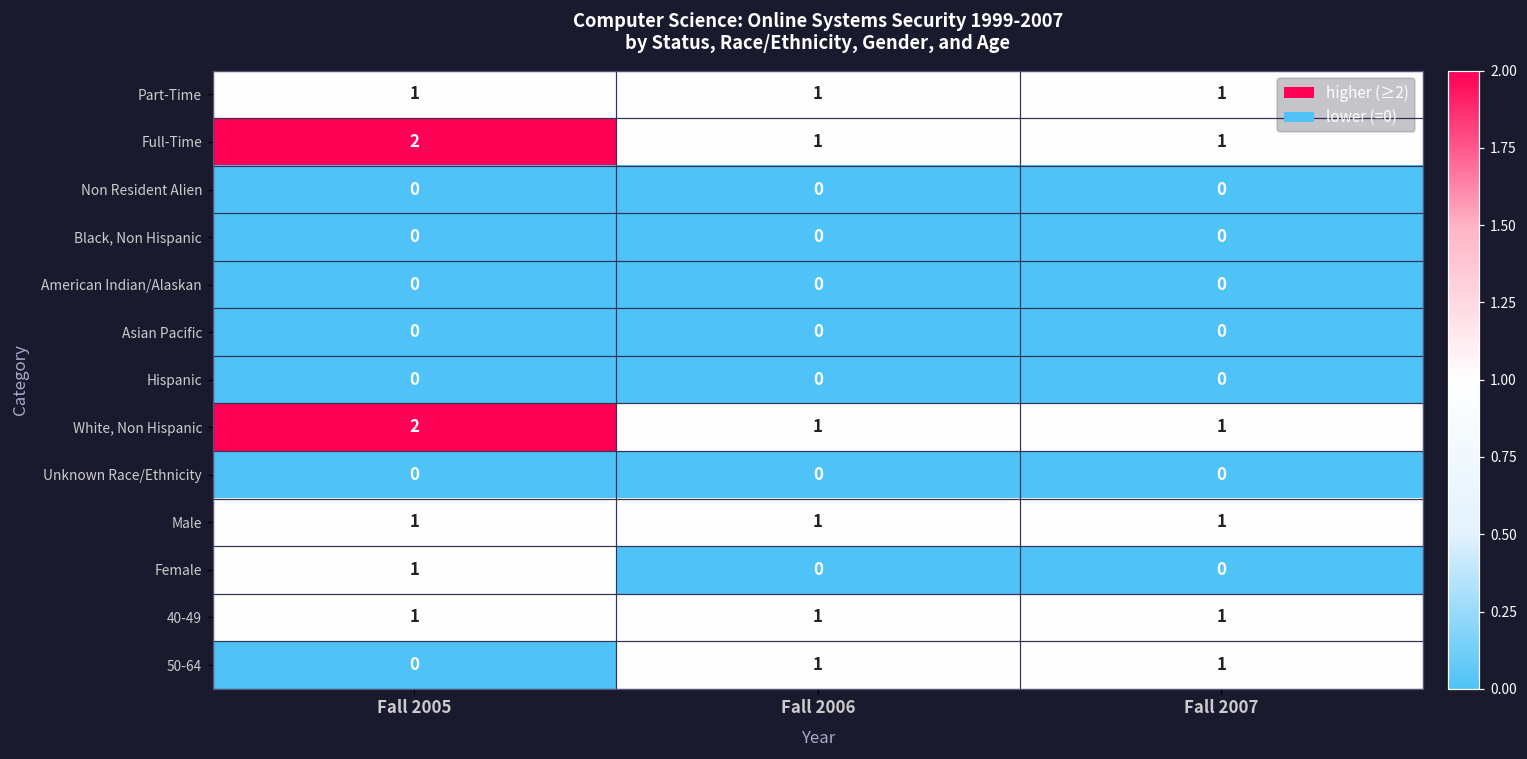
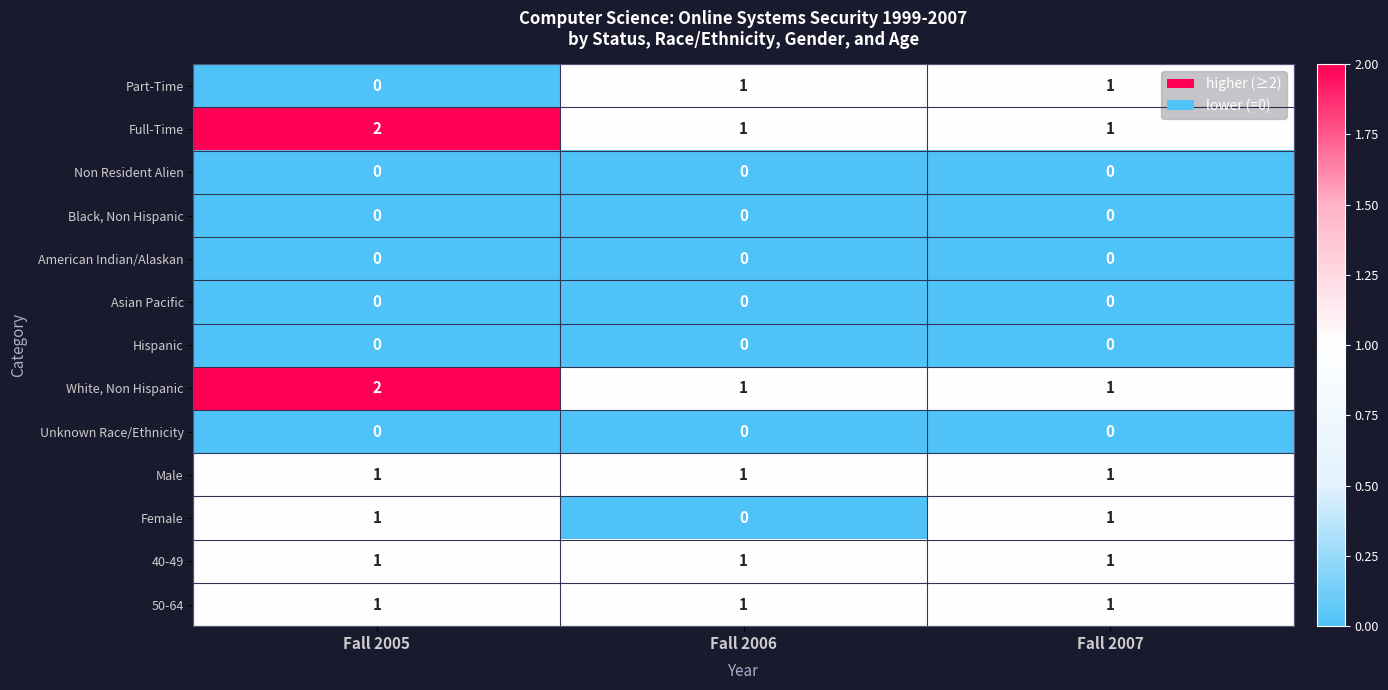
  {
    "Part-Time": {
-     "Fall 2005": 1,
+     "Fall 2005": 0,
      "Fall 2006": 1,
      "Fall 2007": 1
    },
    "Full-Time": {
      "Fall 2005": 2,
      "Fall 2006": 1,
      "Fall 2007": 1
    },
    "Non Resident Alien": {
      "Fall 2005": 0,
      "Fall 2006": 0,
      "Fall 2007": 0
    },
    "Black, Non Hispanic": {
      "Fall 2005": 0,
      "Fall 2006": 0,
      "Fall 2007": 0
    },
    "American Indian/Alaskan": {
      "Fall 2005": 0,
      "Fall 2006": 0,
      "Fall 2007": 0
    },
    "Asian Pacific": {
      "Fall 2005": 0,
      "Fall 2006": 0,
      "Fall 2007": 0
    },
    "Hispanic": {
      "Fall 2005": 0,
      "Fall 2006": 0,
      "Fall 2007": 0
    },
    "White, Non Hispanic": {
      "Fall 2005": 2,
      "Fall 2006": 1,
      "Fall 2007": 1
    },
    "Unknown Race/Ethnicity": {
      "Fall 2005": 0,
      "Fall 2006": 0,
      "Fall 2007": 0
    },
    "Male": {
      "Fall 2005": 1,
      "Fall 2006": 1,
      "Fall 2007": 1
    },
    "Female": {
      "Fall 2005": 1,
      "Fall 2006": 0,
-     "Fall 2007": 0
+     "Fall 2007": 1
    },
    "40-49": {
      "Fall 2005": 1,
      "Fall 2006": 1,
      "Fall 2007": 1
    },
    "50-64": {
-     "Fall 2005": 0,
+     "Fall 2005": 1,
      "Fall 2006": 1,
      "Fall 2007": 1
    }
  }
